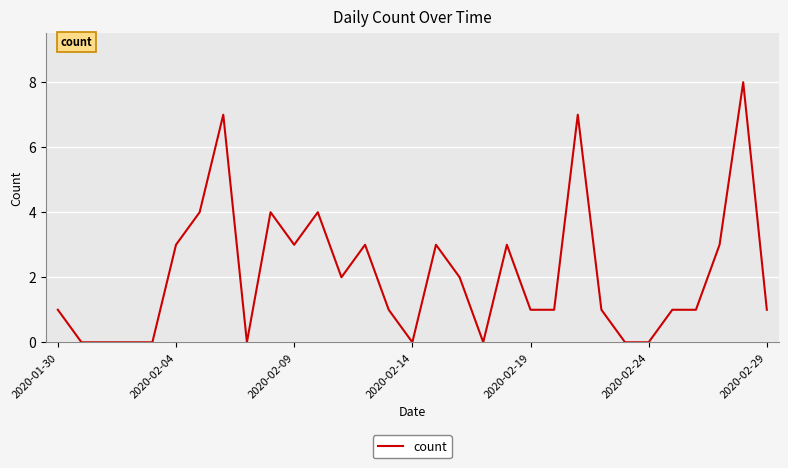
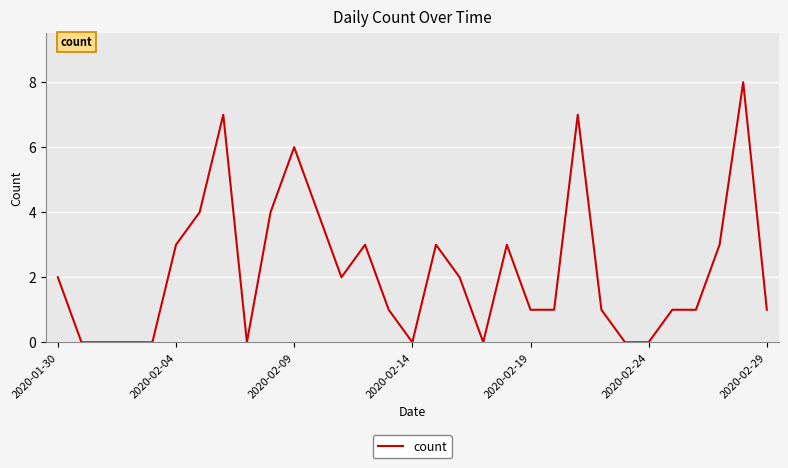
  {
-   "2020-01-30": 1,
+   "2020-01-30": 2,
    "2020-02-04": 3,
-   "2020-02-09": 3,
+   "2020-02-09": 6,
    "2020-02-14": 0,
    "2020-02-19": 1,
    "2020-02-24": 0,
    "2020-02-29": 1
  }
